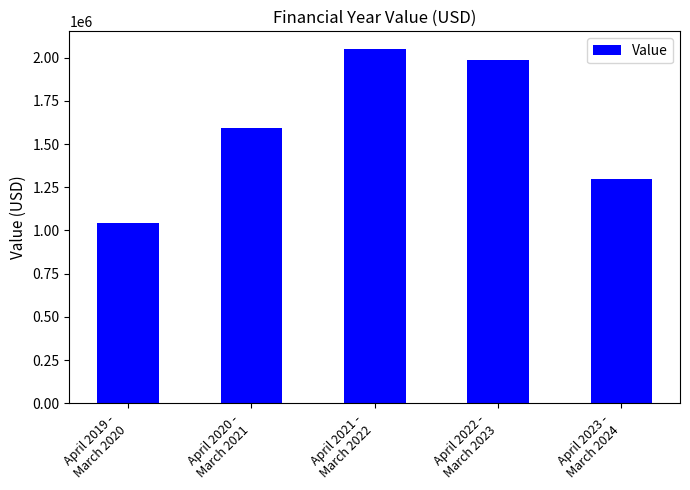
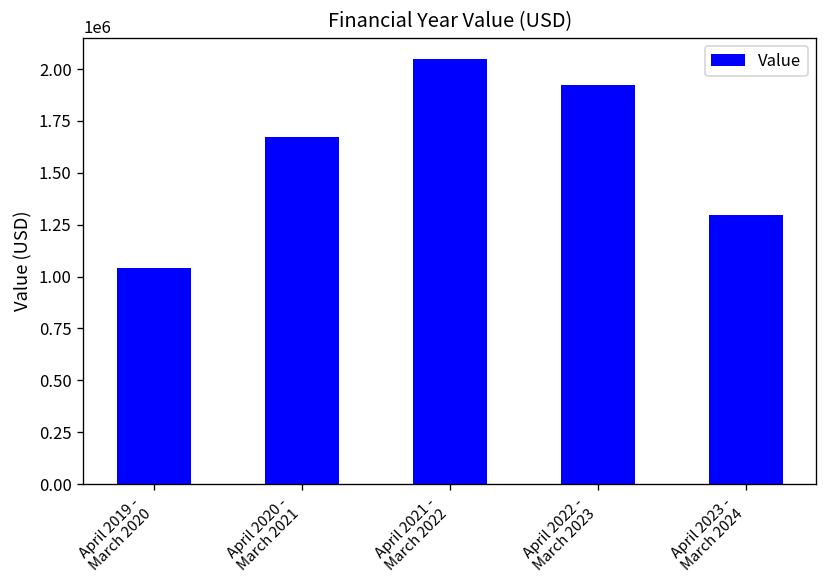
  {
    "April 2019 - March 2020": 1040000,
-   "April 2020 - March 2021": 1590000,
+   "April 2020 - March 2021": 1670000,
    "April 2021 - March 2022": 2050000,
-   "April 2022 - March 2023": 1990000,
+   "April 2022 - March 2023": 1930000,
    "April 2023 - March 2024": 1300000
  }
